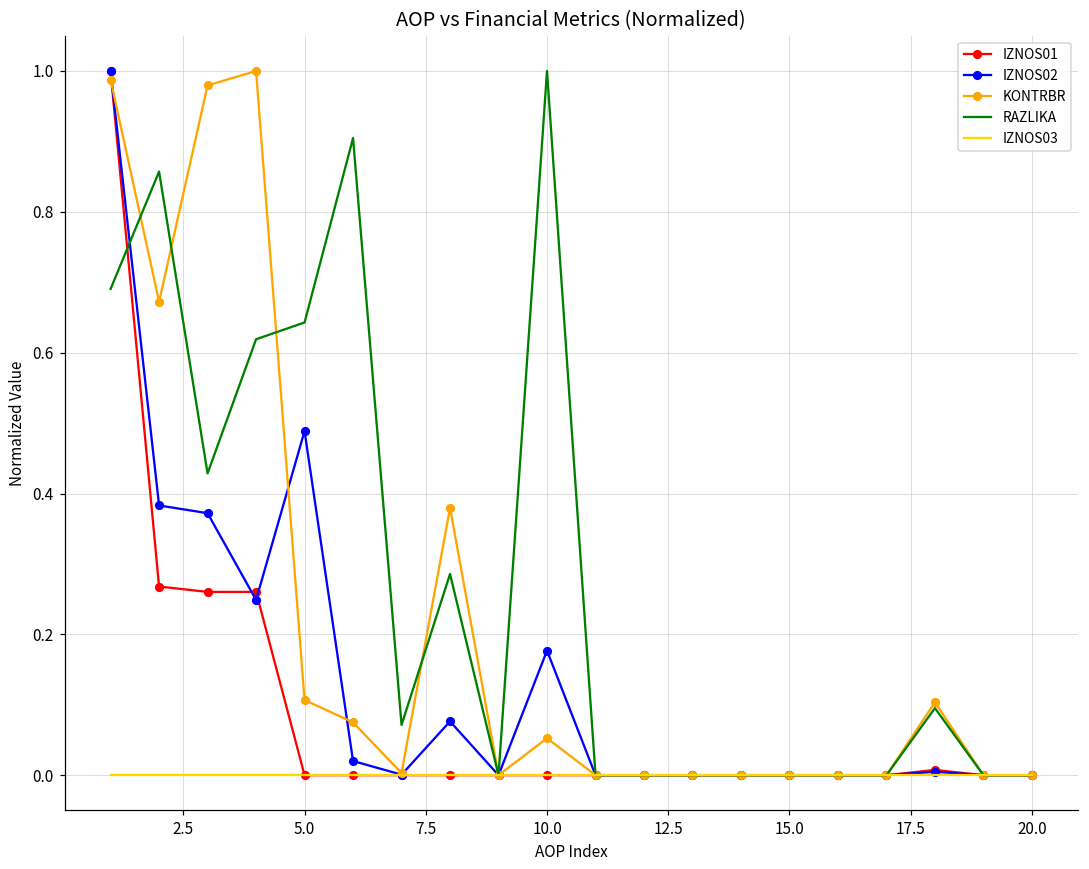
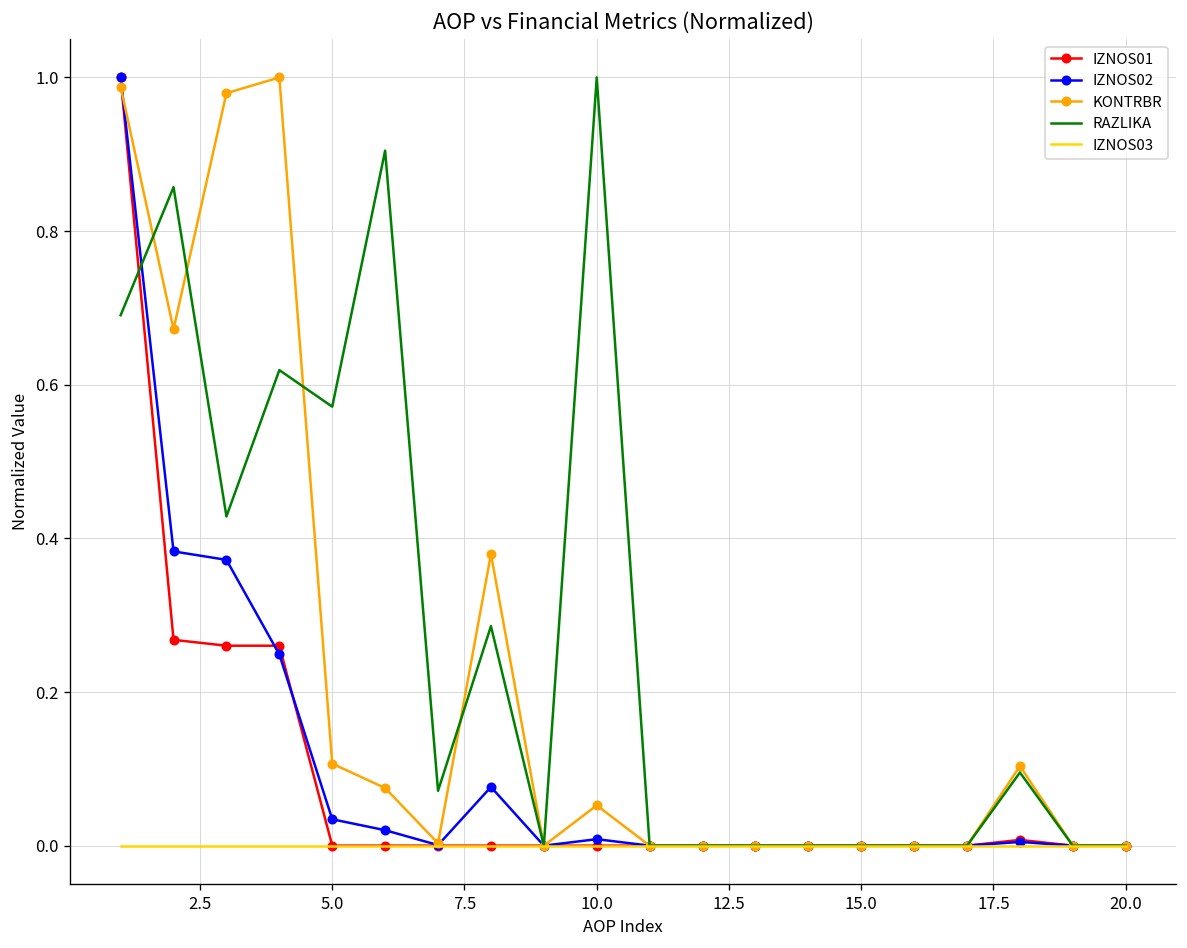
  {
    "IZNOS02": {
-     "5.0": 0.49,
-     "10.0": 0.18
+     "5.0": 0.03,
+     "10.0": 0.01
    },
    "RAZLIKA": {
-     "5.0": 0.64,
+     "5.0": 0.57,
      "10.0": 1.00
    }
  }
